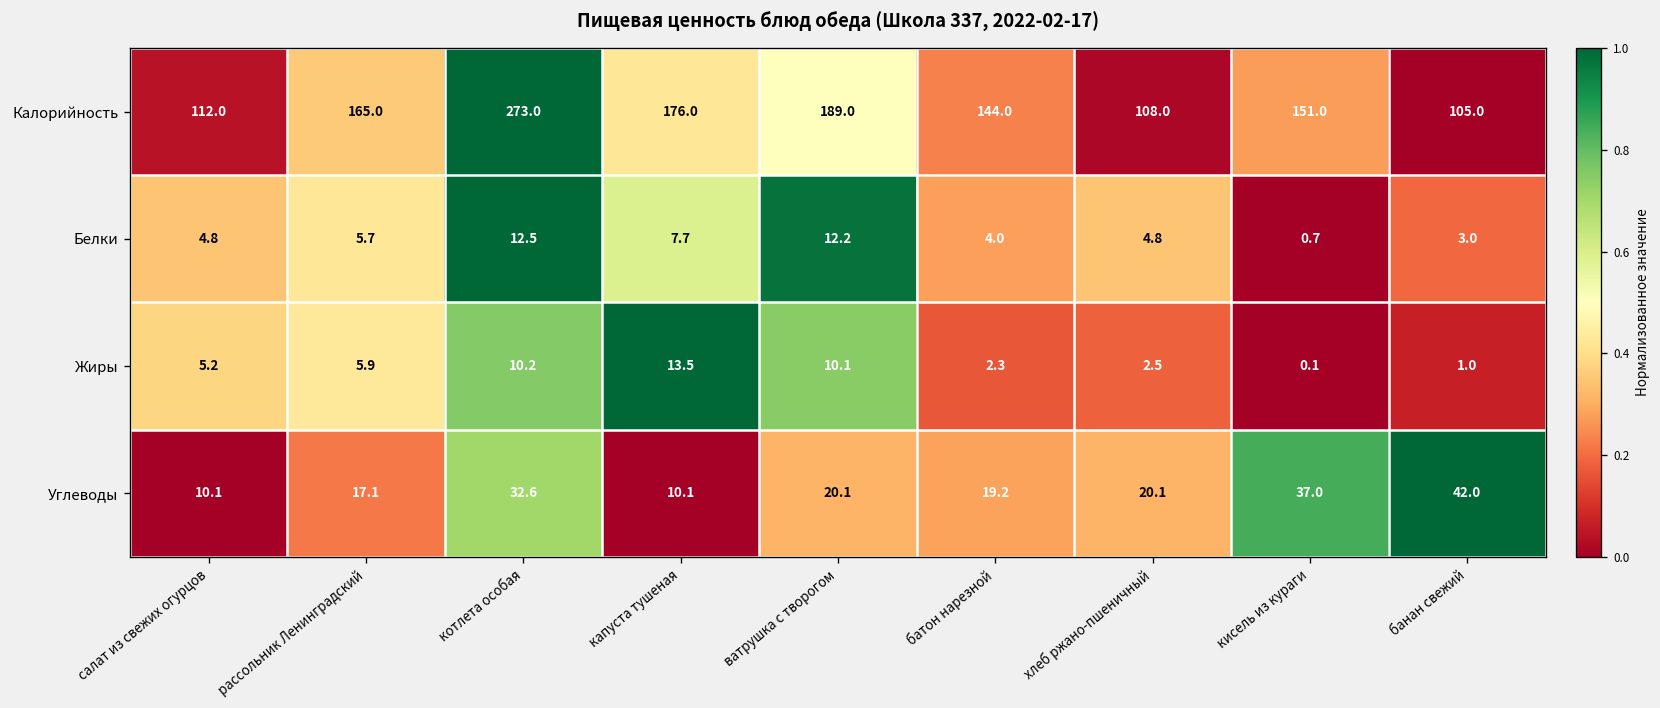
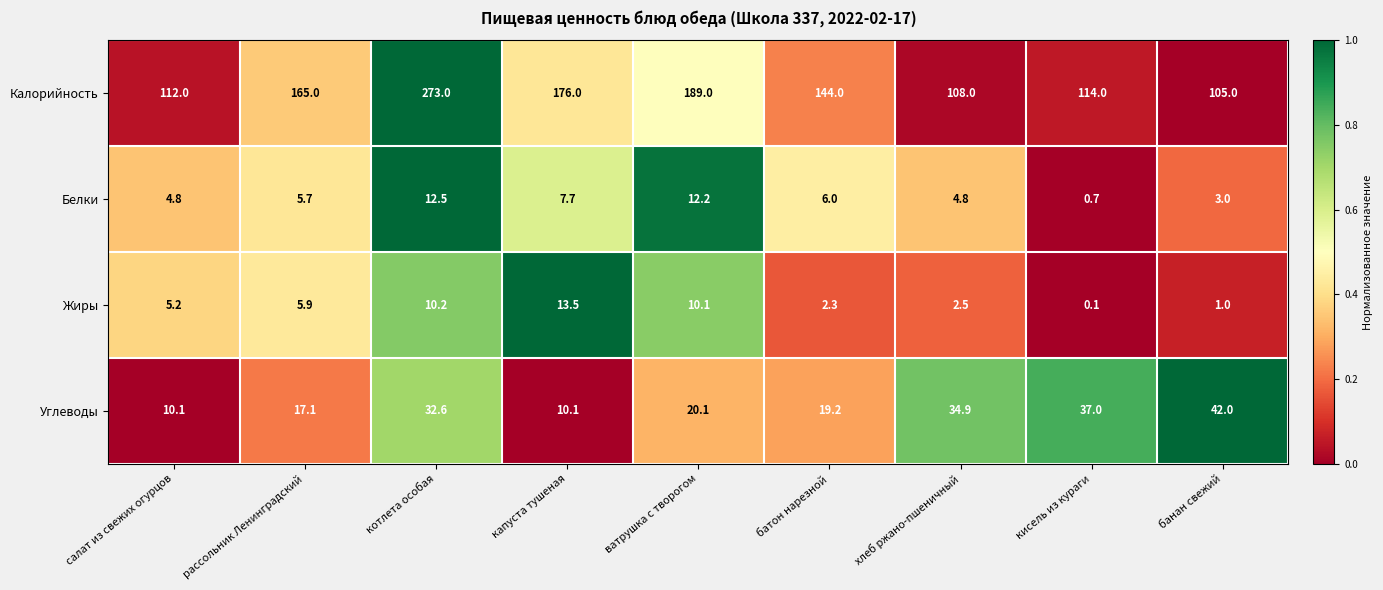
  {
    "Калорийность": {
      "салат из свежих огурцов": 112.0,
      "рассольник Ленинградский": 165.0,
      "котлета особая": 273.0,
      "капуста тушеная": 176.0,
      "ватрушка с творогом": 189.0,
      "батон нарезной": 144.0,
      "хлеб ржано-пшеничный": 108.0,
-     "кисель из кураги": 151.0,
+     "кисель из кураги": 114.0,
      "банан свежий": 105.0
    },
    "Белки": {
      "салат из свежих огурцов": 4.8,
      "рассольник Ленинградский": 5.7,
      "котлета особая": 12.5,
      "капуста тушеная": 7.7,
      "ватрушка с творогом": 12.2,
-     "батон нарезной": 4.0,
+     "батон нарезной": 6.0,
      "хлеб ржано-пшеничный": 4.8,
      "кисель из кураги": 0.7,
      "банан свежий": 3.0
    },
    "Жиры": {
      "салат из свежих огурцов": 5.2,
      "рассольник Ленинградский": 5.9,
      "котлета особая": 10.2,
      "капуста тушеная": 13.5,
      "ватрушка с творогом": 10.1,
      "батон нарезной": 2.3,
      "хлеб ржано-пшеничный": 2.5,
      "кисель из кураги": 0.1,
      "банан свежий": 1.0
    },
    "Углеводы": {
      "салат из свежих огурцов": 10.1,
      "рассольник Ленинградский": 17.1,
      "котлета особая": 32.6,
      "капуста тушеная": 10.1,
      "ватрушка с творогом": 20.1,
      "батон нарезной": 19.2,
-     "хлеб ржано-пшеничный": 20.1,
+     "хлеб ржано-пшеничный": 34.9,
      "кисель из кураги": 37.0,
      "банан свежий": 42.0
    }
  }
